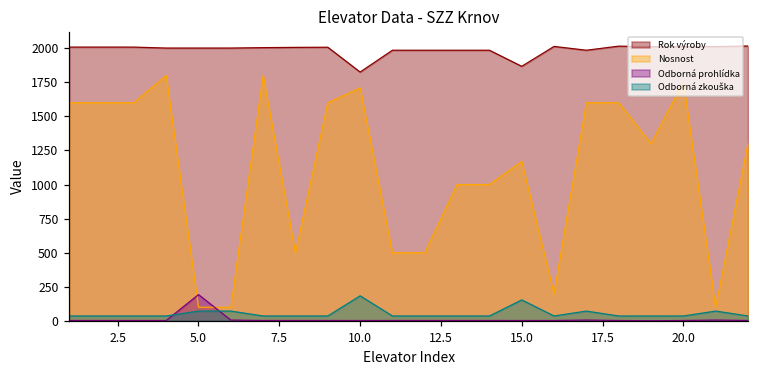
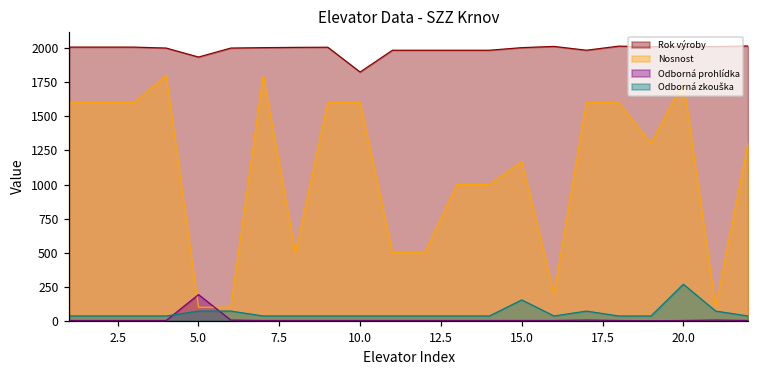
  {
    "Rok výroby": {
-     "5.0": 2000,
+     "5.0": 1940,
      "10.0": 1830,
-     "15.0": 1870
+     "15.0": 2000
    },
    "Nosnost": {
      "5.0": 100,
-     "10.0": 1710,
+     "10.0": 1600,
      "15.0": 1170
    },
    "Odborná prohlídka": {
      "5.0": 190,
      "10.0": 0,
      "15.0": 0,
      "20.0": 0
    },
    "Odborná zkouška": {
      "5.0": 70,
-     "10.0": 180,
+     "10.0": 40,
      "15.0": 150,
-     "20.0": 40
+     "20.0": 270
    }
  }
